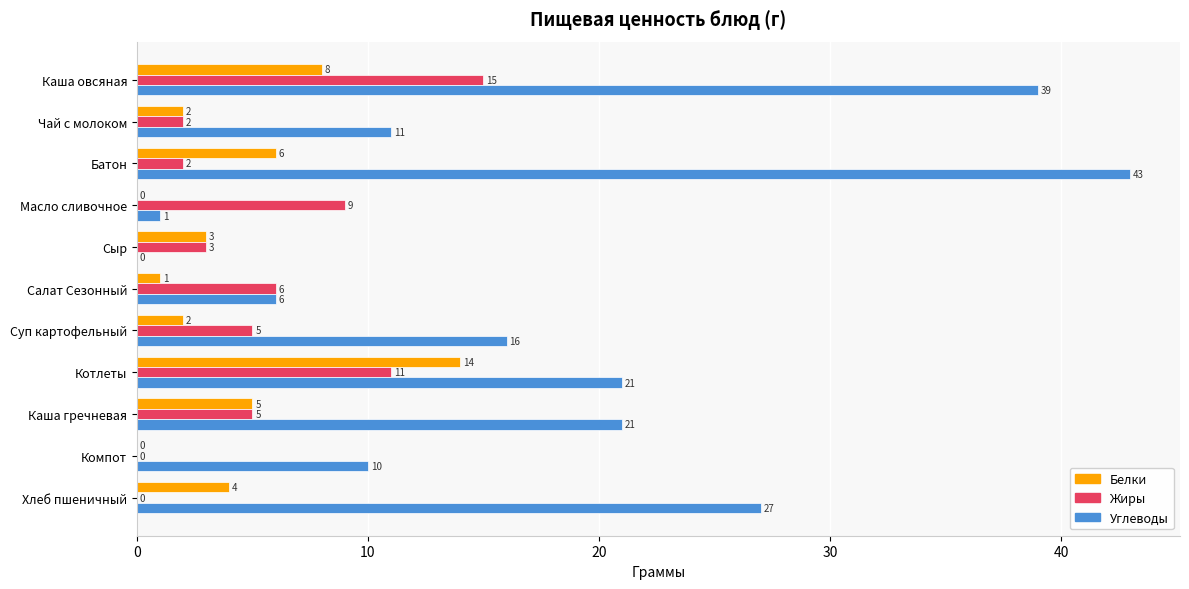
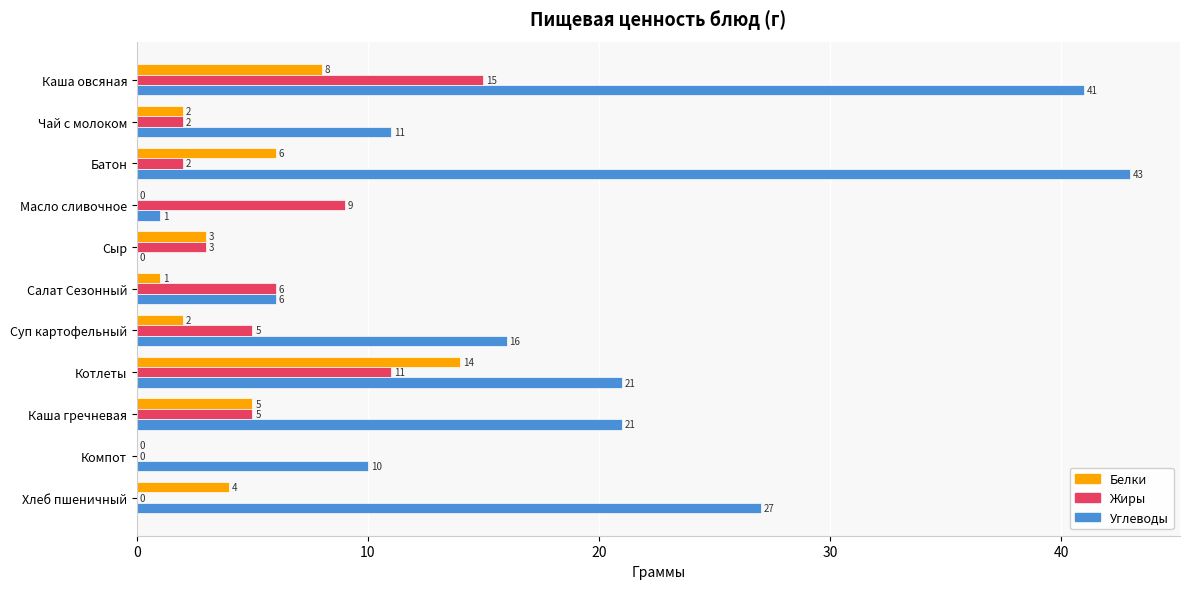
  {
    "Белки": {
      "Каша овсяная": 8,
      "Чай с молоком": 2,
      "Батон": 6,
      "Масло сливочное": 0,
      "Сыр": 3,
      "Салат Сезонный": 1,
      "Суп картофельный": 2,
      "Котлеты": 14,
      "Каша гречневая": 5,
      "Компот": 0,
      "Хлеб пшеничный": 4
    },
    "Жиры": {
      "Каша овсяная": 15,
      "Чай с молоком": 2,
      "Батон": 2,
      "Масло сливочное": 9,
      "Сыр": 3,
      "Салат Сезонный": 6,
      "Суп картофельный": 5,
      "Котлеты": 11,
      "Каша гречневая": 5,
      "Компот": 0,
      "Хлеб пшеничный": 0
    },
    "Углеводы": {
-     "Каша овсяная": 39,
+     "Каша овсяная": 41,
      "Чай с молоком": 11,
      "Батон": 43,
      "Масло сливочное": 1,
      "Сыр": 0,
      "Салат Сезонный": 6,
      "Суп картофельный": 16,
      "Котлеты": 21,
      "Каша гречневая": 21,
      "Компот": 10,
      "Хлеб пшеничный": 27
    }
  }
